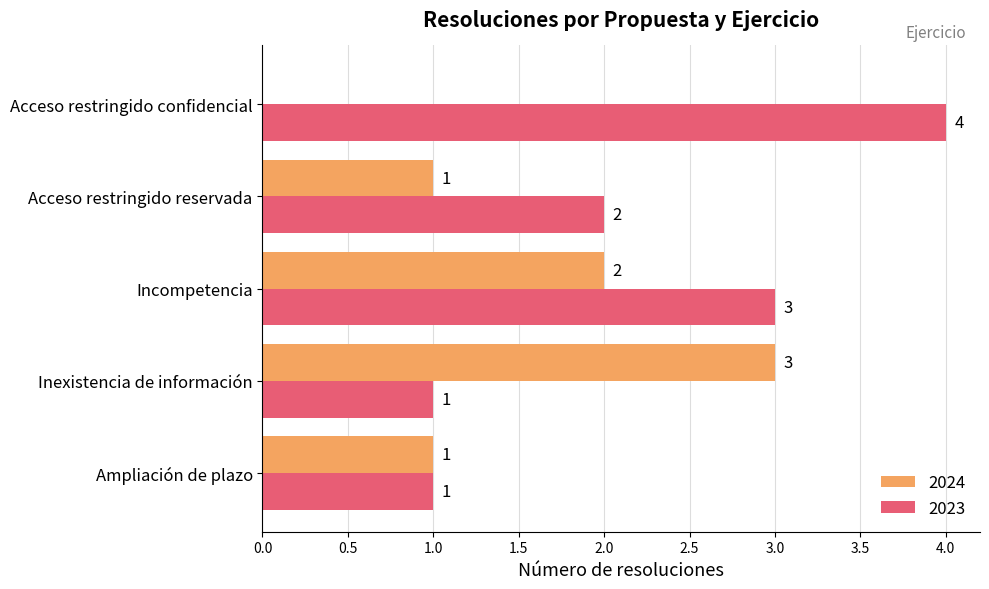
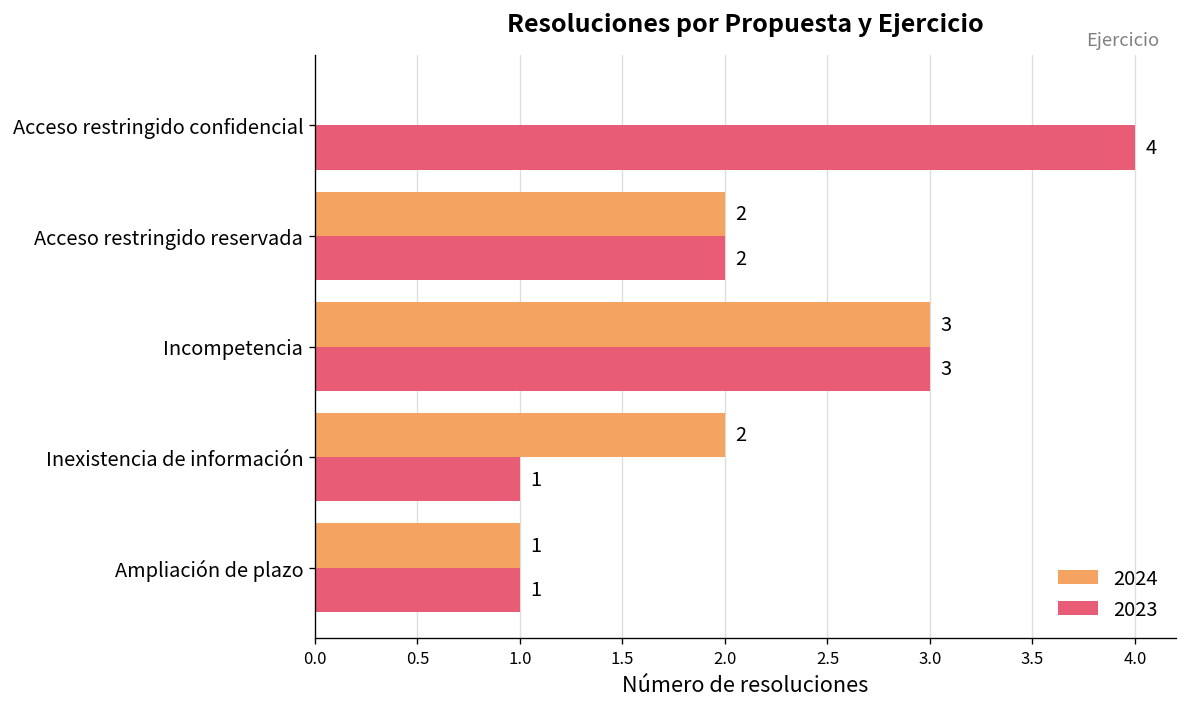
  {
    "2024": {
-     "Acceso restringido reservada": 1,
-     "Incompetencia": 2,
-     "Inexistencia de información": 3,
+     "Acceso restringido reservada": 2,
+     "Incompetencia": 3,
+     "Inexistencia de información": 2,
      "Ampliación de plazo": 1
    },
    "2023": {
      "Acceso restringido confidencial": 4,
      "Acceso restringido reservada": 2,
      "Incompetencia": 3,
      "Inexistencia de información": 1,
      "Ampliación de plazo": 1
    }
  }
